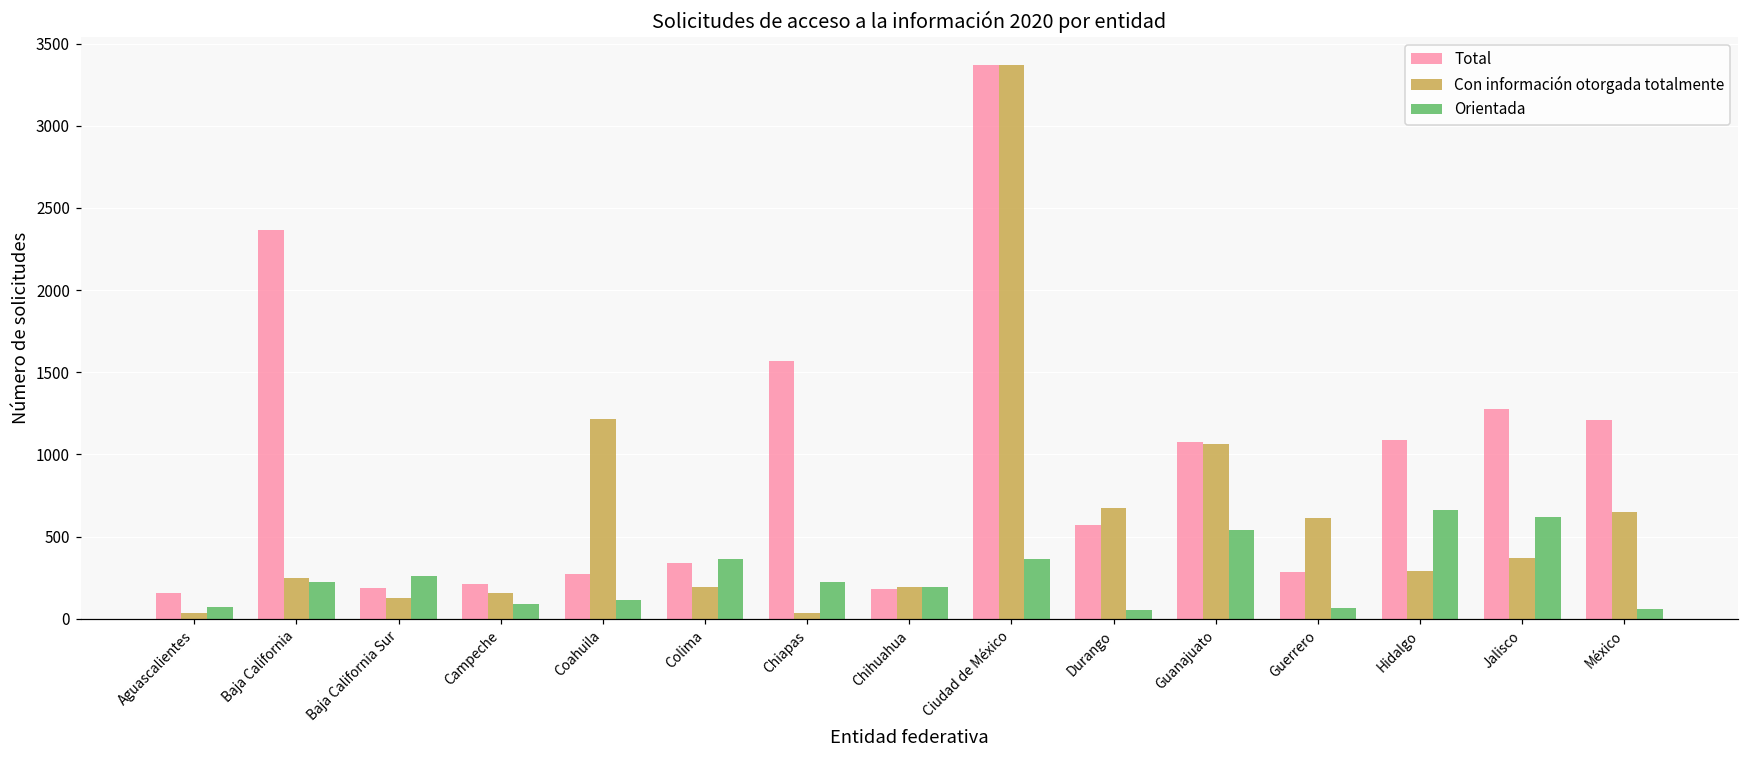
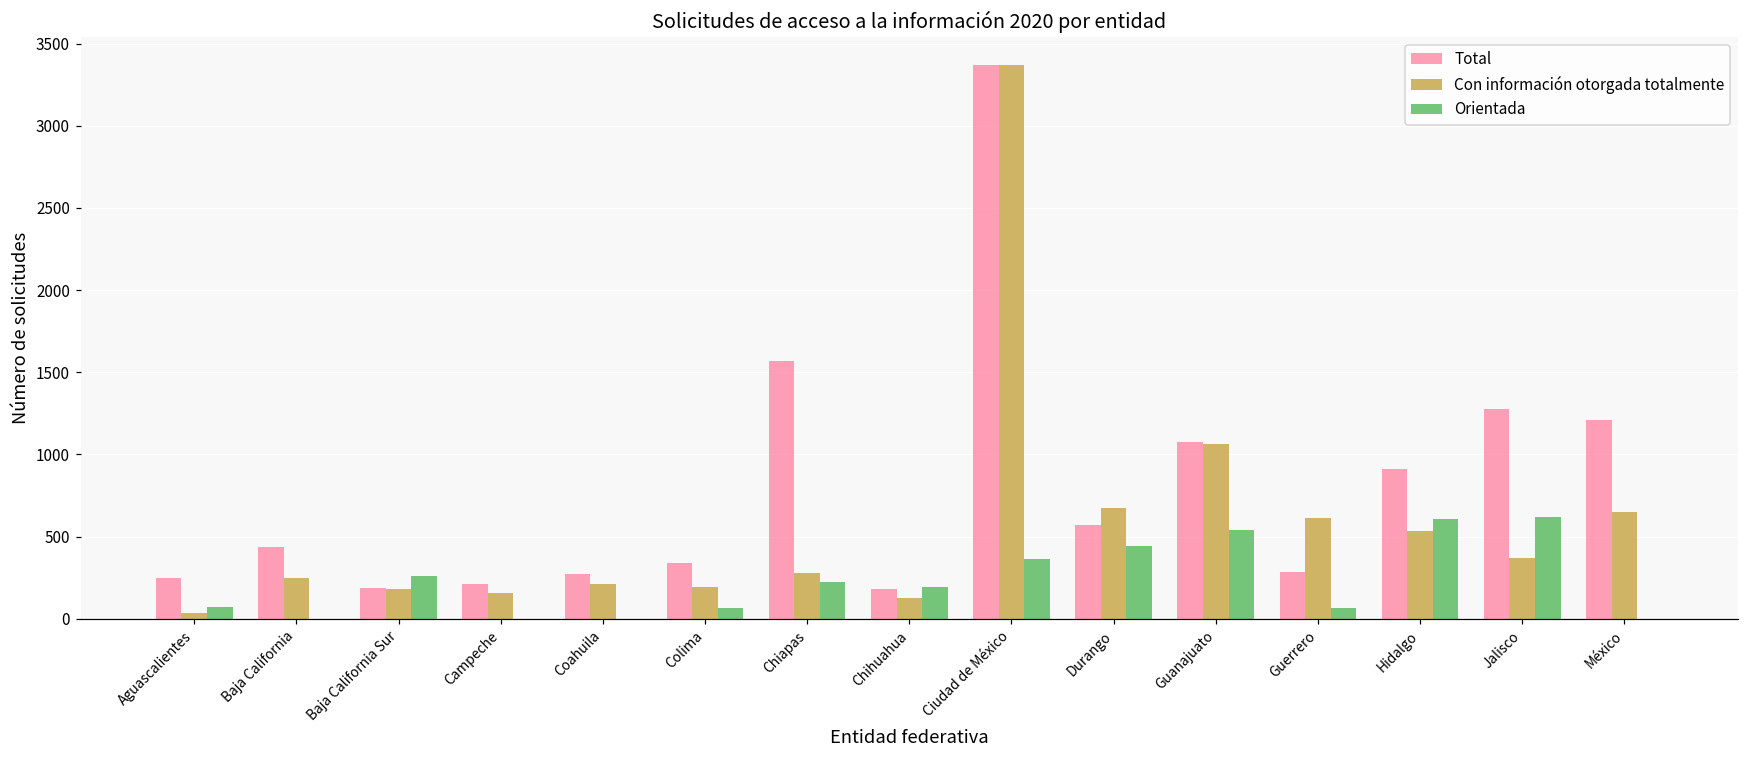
  {
    "Total": {
-     "Aguascalientes": 160,
-     "Baja California": 2370,
+     "Aguascalientes": 250,
+     "Baja California": 440,
      "Baja California Sur": 190,
      "Campeche": 210,
      "Coahuila": 270,
      "Colima": 340,
      "Chiapas": 1570,
      "Chihuahua": 180,
      "Ciudad de México": 3370,
      "Durango": 570,
      "Guanajuato": 1070,
      "Guerrero": 280,
-     "Hidalgo": 1090,
+     "Hidalgo": 910,
      "Jalisco": 1270,
      "México": 1210
    },
    "Con información otorgada totalmente": {
      "Aguascalientes": 30,
      "Baja California": 250,
-     "Baja California Sur": 130,
+     "Baja California Sur": 180,
      "Campeche": 160,
-     "Coahuila": 1220,
+     "Coahuila": 210,
      "Colima": 190,
-     "Chiapas": 40,
-     "Chihuahua": 190,
+     "Chiapas": 280,
+     "Chihuahua": 130,
      "Ciudad de México": 3370,
      "Durango": 680,
      "Guanajuato": 1070,
      "Guerrero": 610,
-     "Hidalgo": 290,
+     "Hidalgo": 540,
      "Jalisco": 370,
      "México": 650
    },
    "Orientada": {
      "Aguascalientes": 70,
-     "Baja California": 220,
+     "Baja California": 0,
      "Baja California Sur": 260,
-     "Campeche": 90,
-     "Coahuila": 110,
-     "Colima": 360,
+     "Campeche": 0,
+     "Coahuila": 0,
+     "Colima": 60,
      "Chiapas": 220,
      "Chihuahua": 190,
      "Ciudad de México": 360,
-     "Durango": 50,
+     "Durango": 440,
      "Guanajuato": 540,
      "Guerrero": 60,
-     "Hidalgo": 660,
+     "Hidalgo": 610,
      "Jalisco": 620,
-     "México": 60
+     "México": 0
    }
  }
